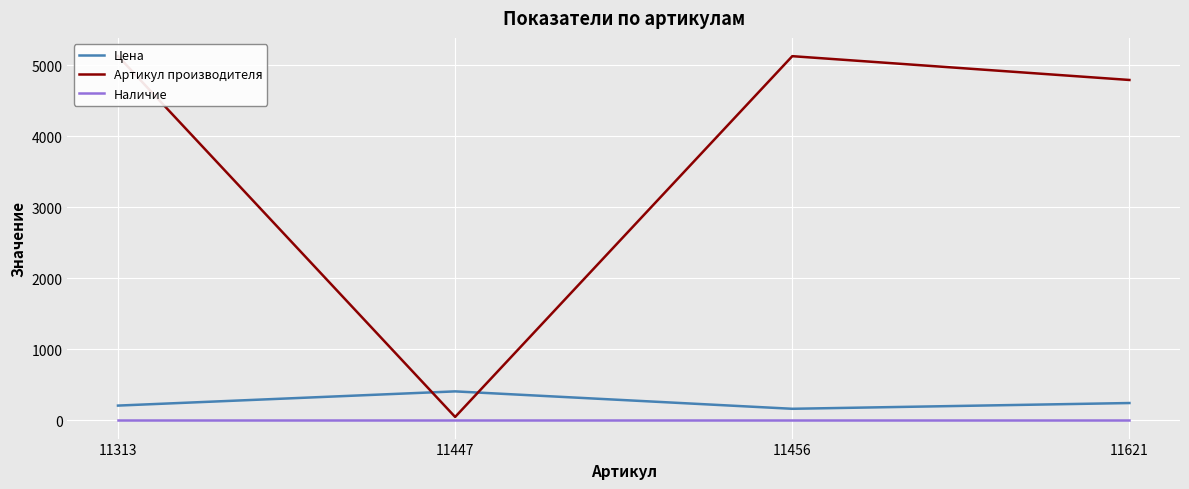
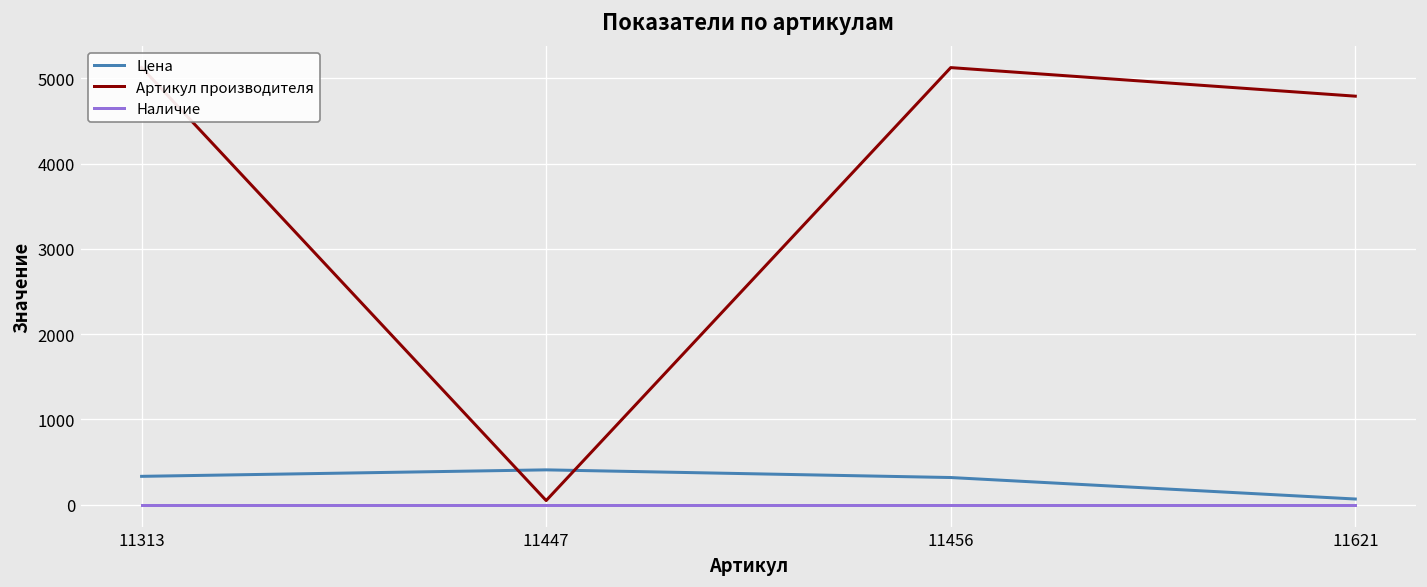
  {
    "Цена": {
-     "11313": 200,
+     "11313": 300,
      "11447": 400,
-     "11456": 200,
-     "11621": 200
+     "11456": 300,
+     "11621": 100
    },
    "Артикул производителя": {
      "11447": 0,
      "11456": 5100,
      "11621": 4800
    },
    "Наличие": {
      "11313": 0,
      "11447": 0,
      "11456": 0,
      "11621": 0
    }
  }
